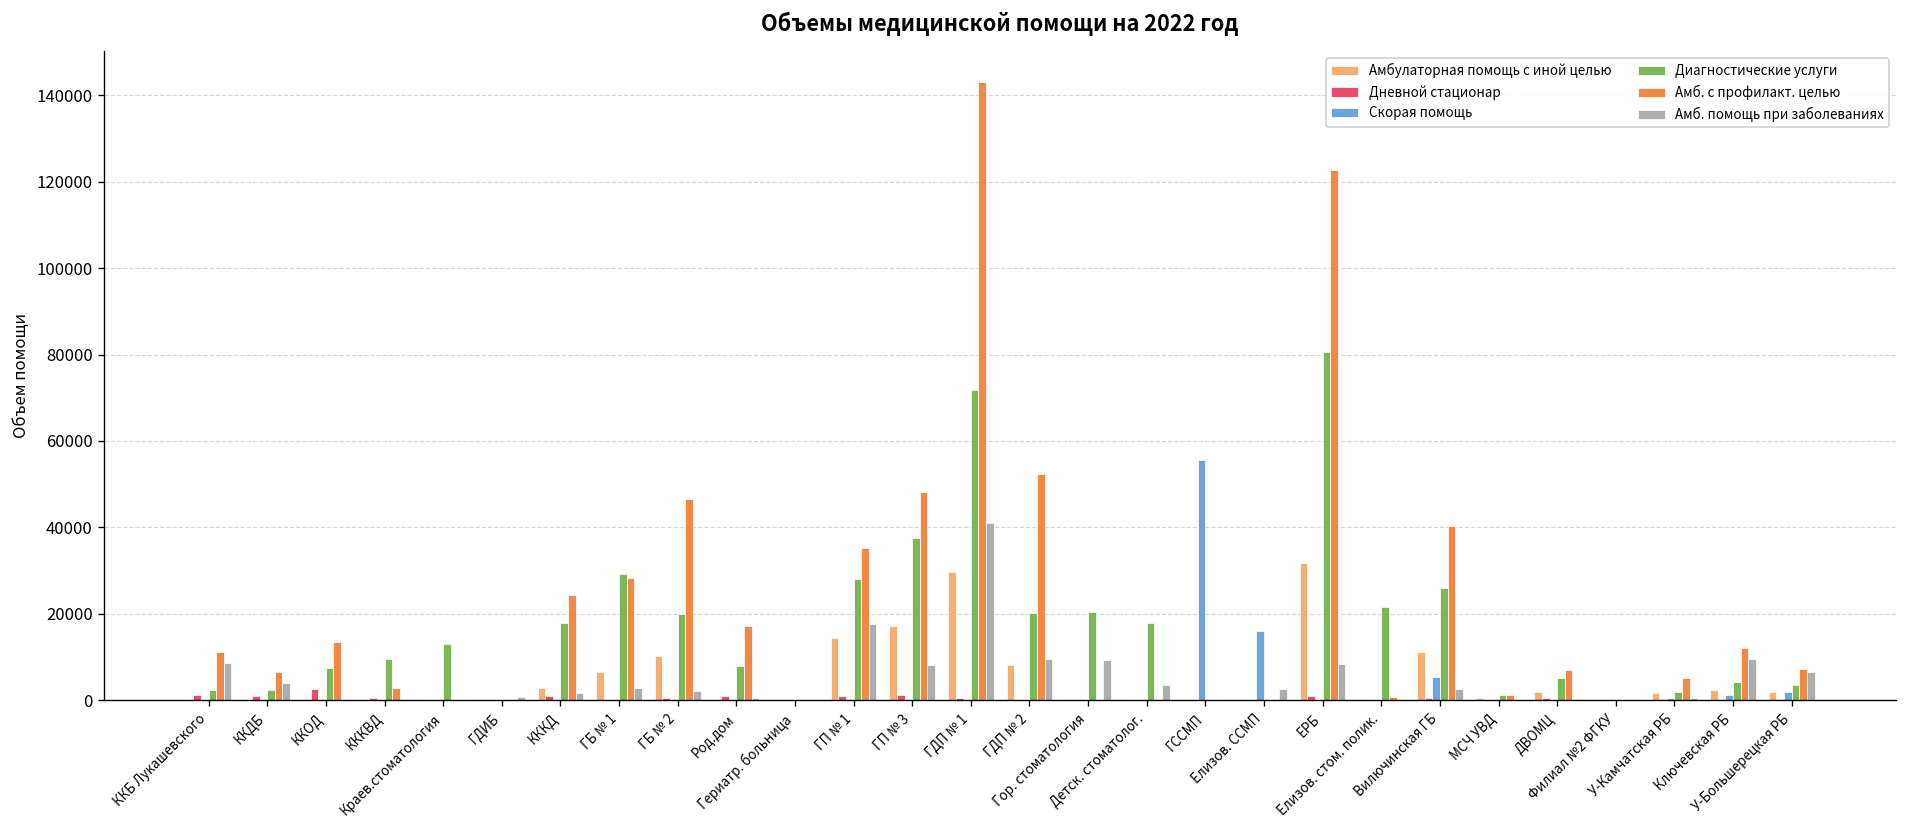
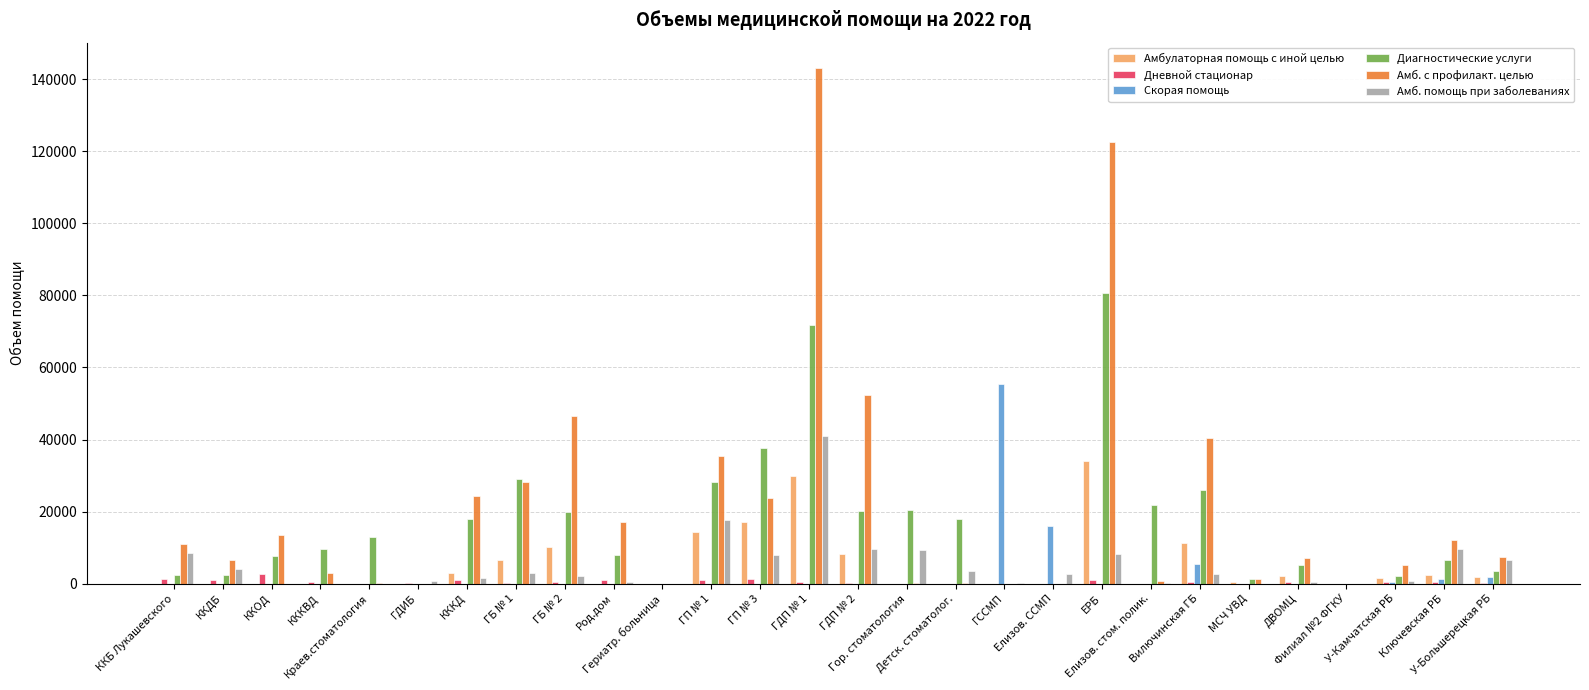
  {
    "Амбулаторная помощь с иной целью": {
      "ККБ Лукашевского": 0,
      "ККДБ": 0,
      "ККОД": 0,
      "КККВД": 0,
      "Краев.стоматология": 0,
      "ГДИБ": 0,
      "КККД": 3000,
      "ГБ № 1": 7000,
      "ГБ № 2": 10000,
      "Род.дом": 0,
      "Гериатр. больница": 0,
      "ГП № 1": 14000,
      "ГП № 3": 17000,
      "ГДП № 1": 30000,
      "ГДП № 2": 8000,
      "Гор. стоматология": 0,
      "Детск. стоматолог.": 0,
      "ГССМП": 0,
      "Елизов. ССМП": 0,
-     "ЕРБ": 32000,
+     "ЕРБ": 34000,
      "Елизов. стом. полик.": 0,
      "Вилючинская ГБ": 11000,
      "ДВОМЦ": 2000,
      "Филиал №2 ФГКУ": 0,
      "У-Камчатская РБ": 2000,
      "Ключевская РБ": 2000,
      "У-Большерецкая РБ": 2000
    },
    "Дневной стационар": {
      "ККБ Лукашевского": 1000,
      "ККДБ": 1000,
      "ККОД": 3000,
      "Краев.стоматология": 0,
      "КККД": 1000,
      "Род.дом": 1000,
      "Гериатр. больница": 0,
      "ГП № 1": 1000,
      "ГП № 3": 1000,
      "Гор. стоматология": 0,
      "Детск. стоматолог.": 0,
      "ГССМП": 0,
      "Елизов. ССМП": 0,
      "ЕРБ": 1000,
      "Елизов. стом. полик.": 0,
      "МСЧ УВД": 0,
      "Филиал №2 ФГКУ": 0
    },
    "Скорая помощь": {
      "ККБ Лукашевского": 0,
      "ККДБ": 0,
      "ККОД": 0,
      "КККВД": 0,
      "Краев.стоматология": 0,
      "ГДИБ": 0,
      "КККД": 0,
      "ГБ № 1": 0,
      "ГБ № 2": 0,
      "Род.дом": 0,
      "Гериатр. больница": 0,
      "ГП № 1": 0,
      "ГП № 3": 0,
      "ГДП № 1": 0,
      "ГДП № 2": 0,
      "Гор. стоматология": 0,
      "Детск. стоматолог.": 0,
      "ГССМП": 56000,
      "Елизов. ССМП": 16000,
      "ЕРБ": 0,
      "Елизов. стом. полик.": 0,
      "Вилючинская ГБ": 6000,
      "МСЧ УВД": 0,
      "ДВОМЦ": 0,
      "Филиал №2 ФГКУ": 0,
      "Ключевская РБ": 1000,
      "У-Большерецкая РБ": 2000
    },
    "Диагностические услуги": {
      "ККБ Лукашевского": 3000,
      "ККДБ": 2000,
      "ККОД": 8000,
      "КККВД": 10000,
      "Краев.стоматология": 13000,
      "ГДИБ": 0,
      "КККД": 18000,
      "ГБ № 1": 29000,
      "ГБ № 2": 20000,
      "Род.дом": 8000,
      "Гериатр. больница": 0,
      "ГП № 1": 28000,
      "ГП № 3": 38000,
      "ГДП № 1": 72000,
      "ГДП № 2": 20000,
      "Гор. стоматология": 20000,
      "Детск. стоматолог.": 18000,
      "ГССМП": 0,
      "Елизов. ССМП": 0,
      "ЕРБ": 81000,
      "Елизов. стом. полик.": 22000,
      "Вилючинская ГБ": 26000,
      "МСЧ УВД": 1000,
      "ДВОМЦ": 5000,
      "Филиал №2 ФГКУ": 0,
      "У-Камчатская РБ": 2000,
-     "Ключевская РБ": 4000,
+     "Ключевская РБ": 7000,
      "У-Большерецкая РБ": 4000
    },
    "Амб. с профилакт. целью": {
      "ККБ Лукашевского": 11000,
      "ККДБ": 7000,
      "ККОД": 14000,
      "КККВД": 3000,
      "ГДИБ": 0,
      "КККД": 24000,
      "ГБ № 1": 28000,
      "ГБ № 2": 46000,
      "Род.дом": 17000,
      "Гериатр. больница": 0,
      "ГП № 1": 35000,
-     "ГП № 3": 48000,
+     "ГП № 3": 24000,
      "ГДП № 1": 143000,
      "ГДП № 2": 52000,
      "ГССМП": 0,
      "Елизов. ССМП": 0,
      "ЕРБ": 123000,
      "Елизов. стом. полик.": 1000,
      "Вилючинская ГБ": 40000,
      "МСЧ УВД": 1000,
      "ДВОМЦ": 7000,
      "Филиал №2 ФГКУ": 0,
      "У-Камчатская РБ": 5000,
      "Ключевская РБ": 12000,
      "У-Большерецкая РБ": 7000
    },
    "Амб. помощь при заболеваниях": {
      "ККБ Лукашевского": 9000,
      "ККДБ": 4000,
      "ККОД": 0,
      "КККВД": 0,
      "Краев.стоматология": 0,
      "ГДИБ": 1000,
      "КККД": 2000,
      "ГБ № 1": 3000,
      "ГБ № 2": 2000,
      "Гериатр. больница": 0,
      "ГП № 1": 18000,
      "ГП № 3": 8000,
      "ГДП № 1": 41000,
      "ГДП № 2": 10000,
      "Гор. стоматология": 9000,
      "Детск. стоматолог.": 4000,
      "Елизов. ССМП": 3000,
      "ЕРБ": 8000,
      "Вилючинская ГБ": 3000,
      "МСЧ УВД": 0,
      "Филиал №2 ФГКУ": 0,
      "Ключевская РБ": 10000,
      "У-Большерецкая РБ": 7000
    }
  }
